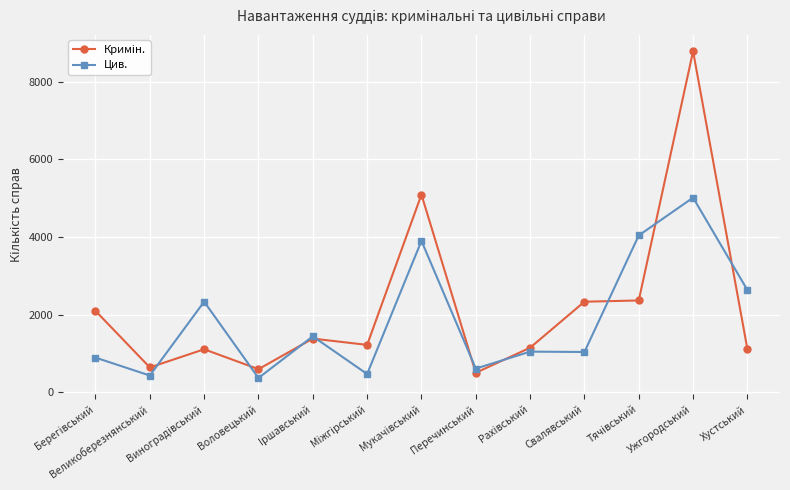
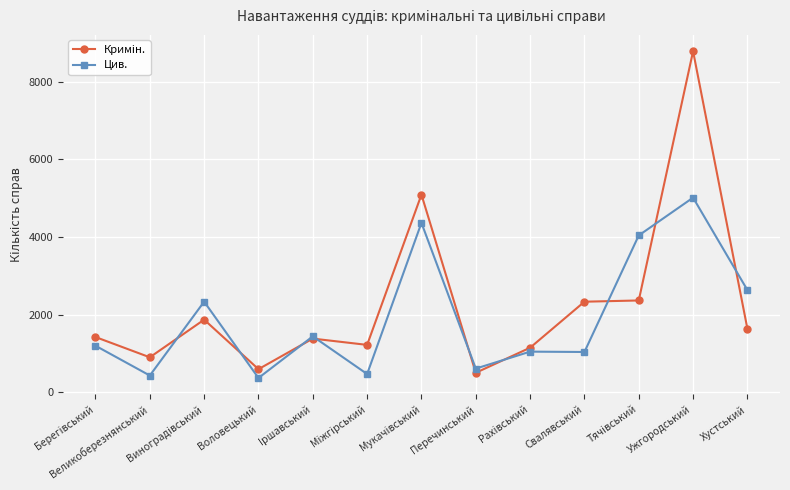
  {
    "Кримін.": {
-     "Берегівський": 2100,
-     "Великоберезнянський": 600,
-     "Виноградівський": 1100,
+     "Берегівський": 1400,
+     "Великоберезнянський": 900,
+     "Виноградівський": 1900,
      "Воловецький": 600,
      "Міжгірський": 1200,
      "Мукачівський": 5100,
      "Перечинський": 500,
      "Рахівський": 1100,
      "Свалявський": 2300,
      "Тячівський": 2400,
      "Ужгородський": 8800,
-     "Хустський": 1100
+     "Хустський": 1600
    },
    "Цив.": {
-     "Берегівський": 900,
+     "Берегівський": 1200,
      "Великоберезнянський": 400,
      "Виноградівський": 2300,
      "Воловецький": 400,
      "Міжгірський": 500,
-     "Мукачівський": 3900,
+     "Мукачівський": 4400,
      "Перечинський": 600,
      "Рахівський": 1000,
      "Свалявський": 1000,
      "Тячівський": 4000,
      "Ужгородський": 5000,
      "Хустський": 2600
    }
  }
